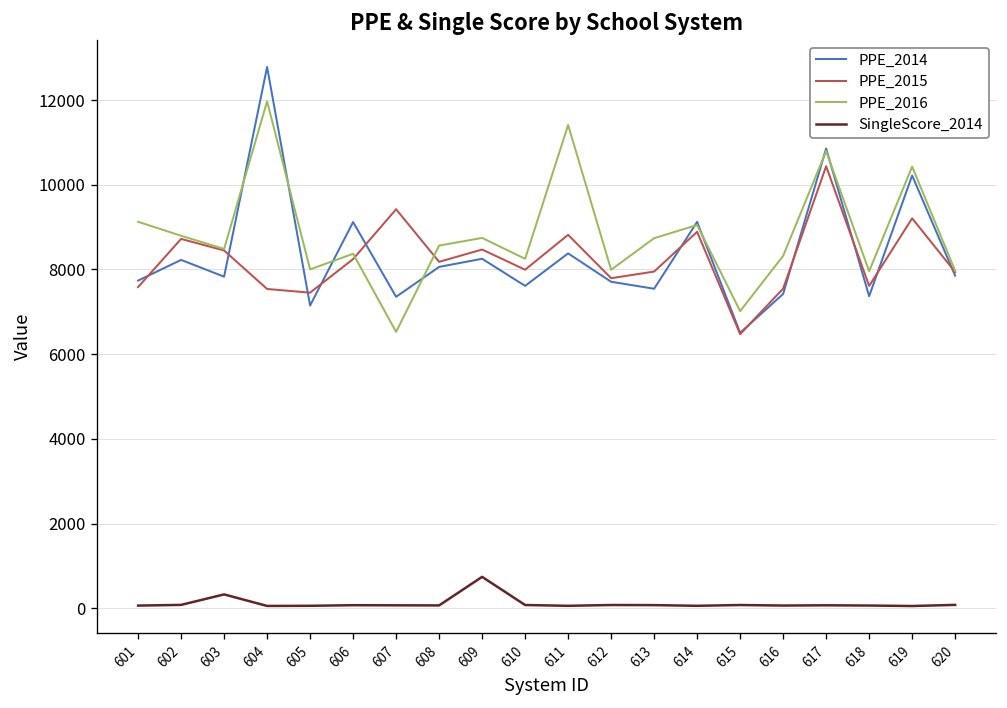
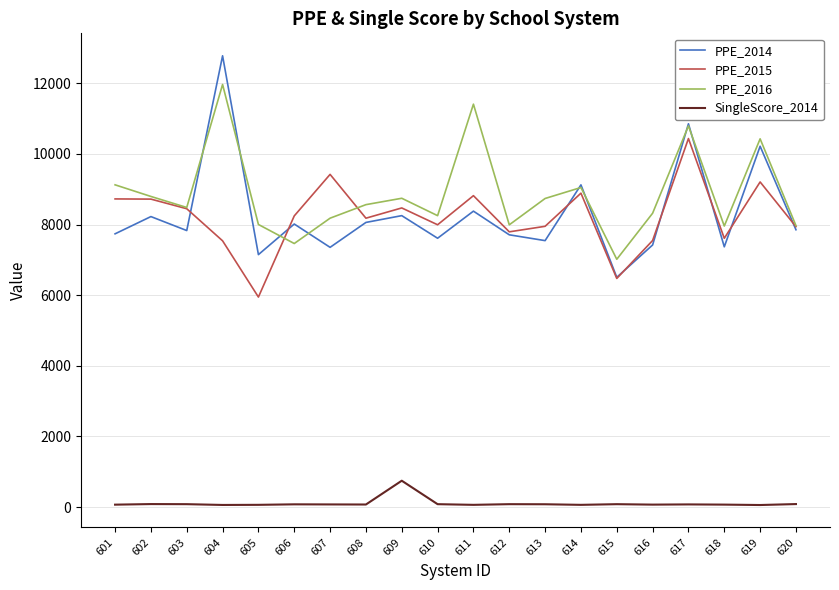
  {
    "PPE_2014": {
      "601": 7700,
      "602": 8200,
      "603": 7800,
      "604": 12800,
      "605": 7100,
-     "606": 9100,
+     "606": 8000,
      "607": 7400,
      "608": 8100,
      "609": 8300,
      "610": 7600,
      "611": 8400,
      "612": 7700,
      "613": 7500,
      "614": 9100,
      "616": 7400,
      "618": 7400,
      "619": 10200,
      "620": 7900
    },
    "PPE_2015": {
-     "601": 7600,
+     "601": 8700,
      "602": 8700,
      "604": 7500,
-     "605": 7500,
+     "605": 5900,
      "606": 8200,
      "607": 9400,
      "608": 8200,
      "609": 8500,
      "610": 8000,
      "611": 8800,
      "612": 7800,
      "613": 8000,
      "614": 8900,
      "616": 7500,
      "617": 10400,
      "618": 7600,
      "619": 9200
    },
    "PPE_2016": {
      "601": 9100,
      "602": 8800,
      "604": 12000,
      "605": 8000,
-     "606": 8400,
-     "607": 6500,
+     "606": 7500,
+     "607": 8200,
      "608": 8600,
      "609": 8700,
      "610": 8300,
      "611": 11400,
      "612": 8000,
      "613": 8700,
      "614": 9000,
      "615": 7000,
      "616": 8300,
      "618": 8000,
      "619": 10400
    },
    "SingleScore_2014": {
      "601": 100,
      "602": 100,
-     "603": 300,
+     "603": 100,
      "604": 100,
      "605": 100,
      "606": 100,
      "607": 100,
      "608": 100,
      "609": 700,
      "610": 100,
      "611": 100,
      "612": 100,
      "613": 100,
      "614": 100,
      "615": 100,
      "616": 100,
      "617": 100,
      "618": 100,
      "619": 100,
      "620": 100
    }
  }
